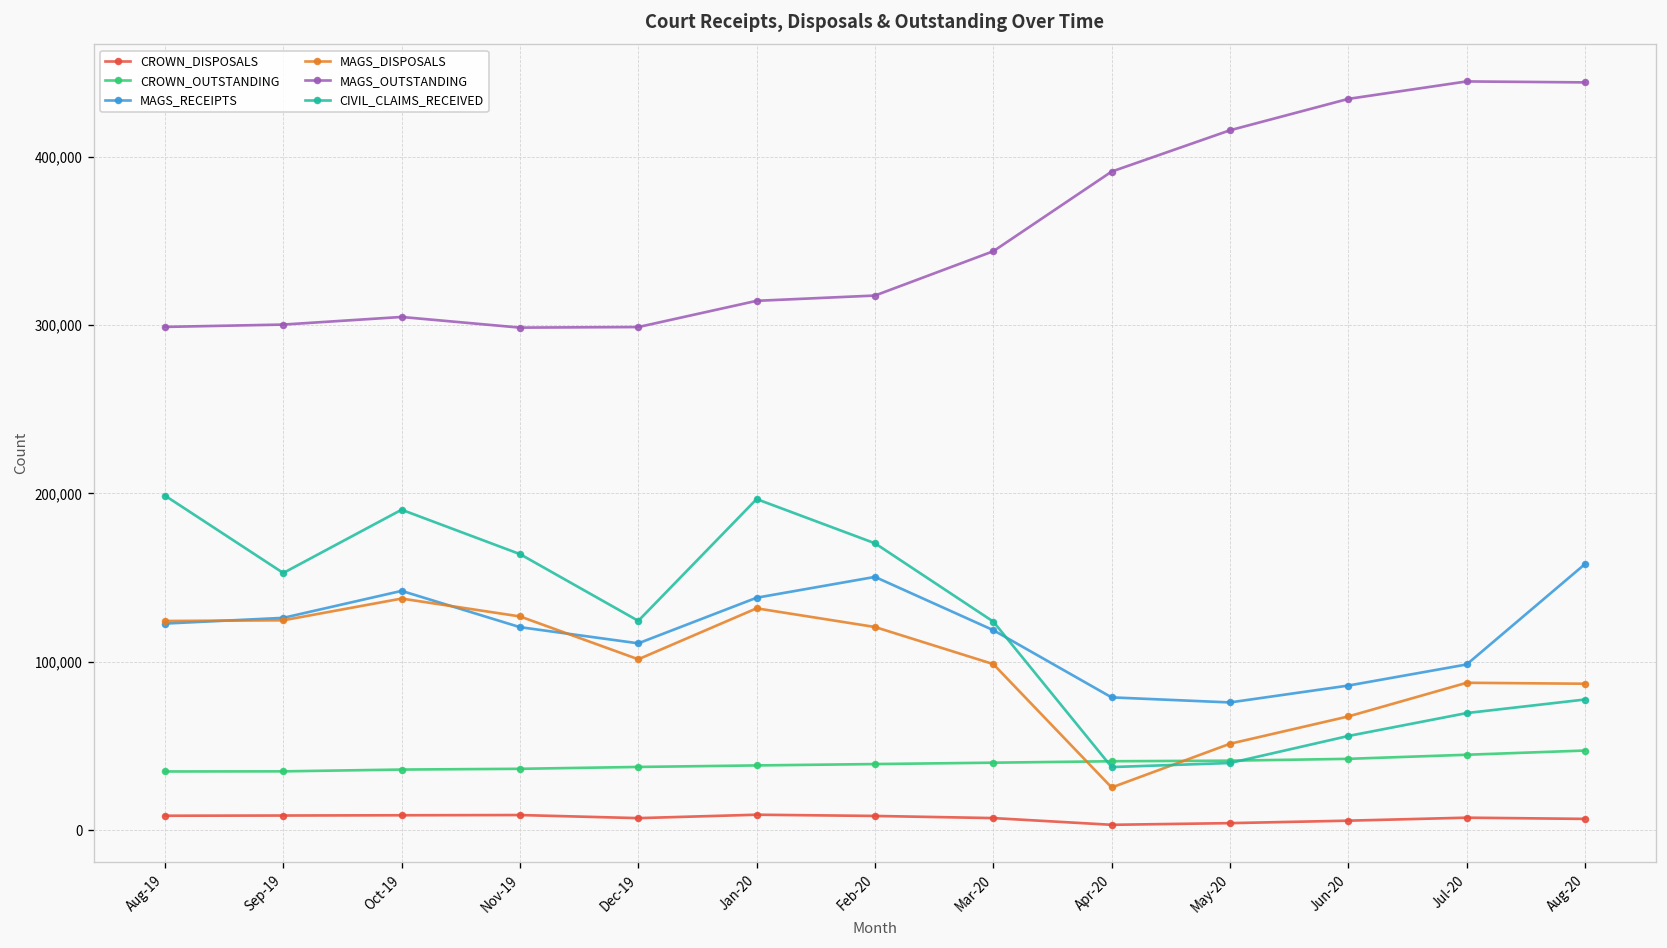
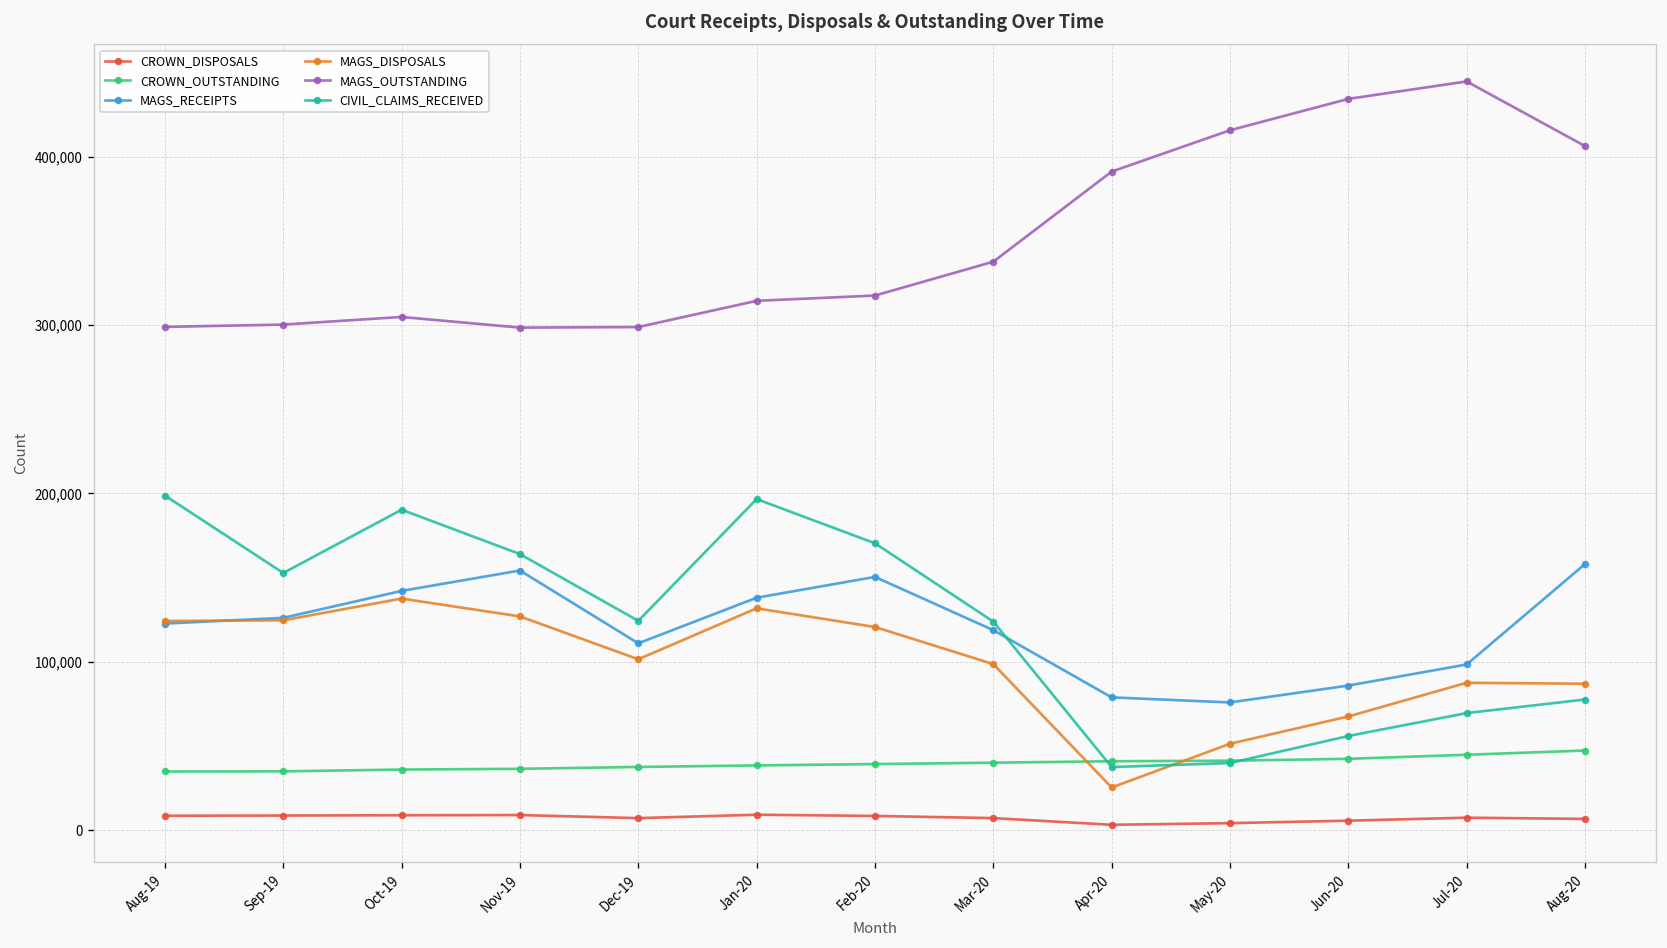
  {
    "MAGS_RECEIPTS": {
      "Oct-19": "142,000",
-     "Nov-19": "121,000",
+     "Nov-19": "154,000",
      "Dec-19": "111,000",
      "Jan-20": "138,000",
      "Feb-20": "150,000",
      "Mar-20": "119,000",
      "Apr-20": "79,000",
      "May-20": "76,000",
      "Jun-20": "86,000",
      "Jul-20": "98,000",
      "Aug-20": "158,000"
    },
    "MAGS_OUTSTANDING": {
      "Aug-19": "299,000",
      "Sep-19": "300,000",
      "Oct-19": "305,000",
      "Nov-19": "298,000",
      "Dec-19": "299,000",
      "Jan-20": "314,000",
      "Feb-20": "318,000",
-     "Mar-20": "344,000",
+     "Mar-20": "338,000",
      "Apr-20": "391,000",
      "May-20": "416,000",
      "Jun-20": "434,000",
      "Jul-20": "445,000",
-     "Aug-20": "444,000"
+     "Aug-20": "406,000"
    }
  }
